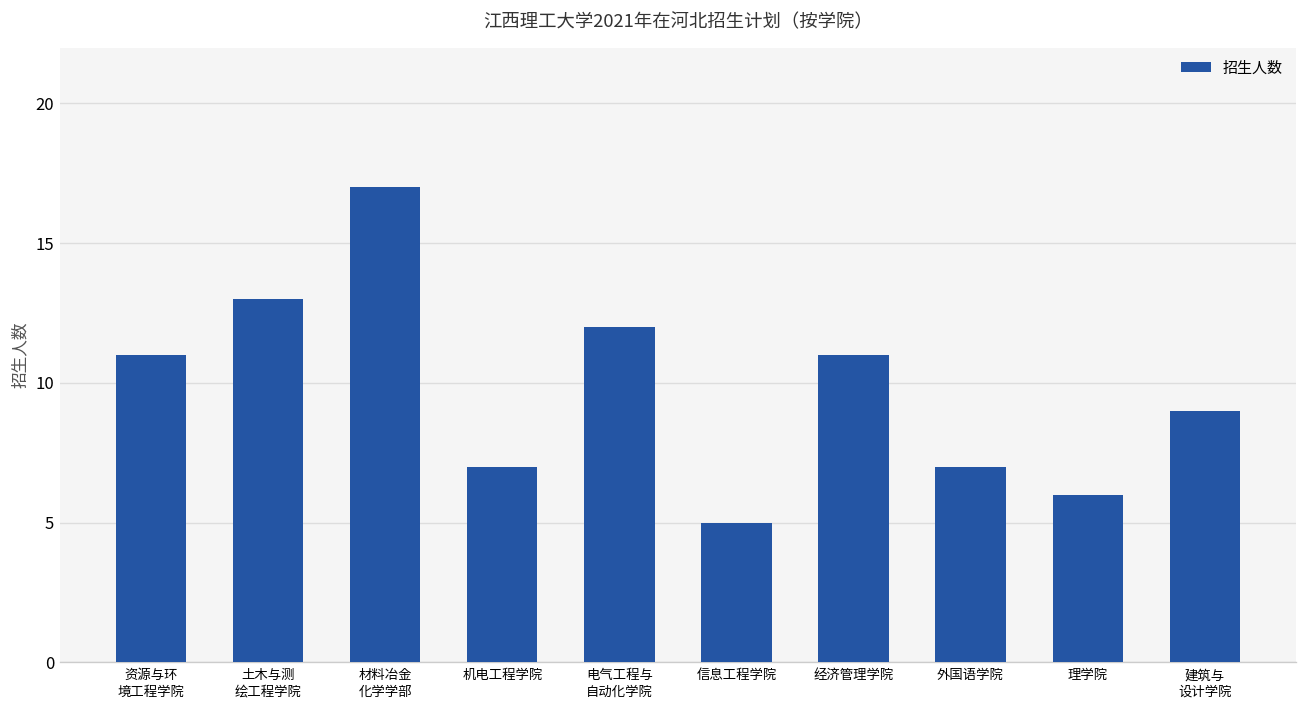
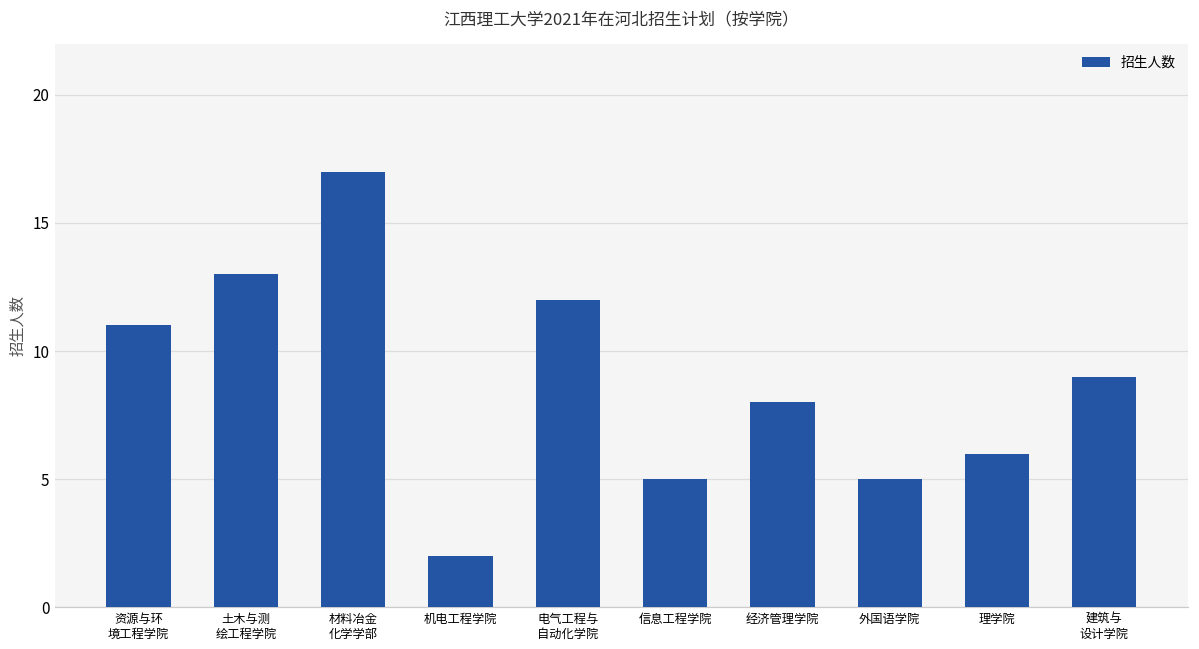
  {
    "资源与环 境工程学院": 11,
    "土木与测 绘工程学院": 13,
    "材料冶金 化学学部": 17,
-   "机电工程学院": 7,
+   "机电工程学院": 2,
    "电气工程与 自动化学院": 12,
    "信息工程学院": 5,
-   "经济管理学院": 11,
-   "外国语学院": 7,
+   "经济管理学院": 8,
+   "外国语学院": 5,
    "理学院": 6,
    "建筑与 设计学院": 9
  }
